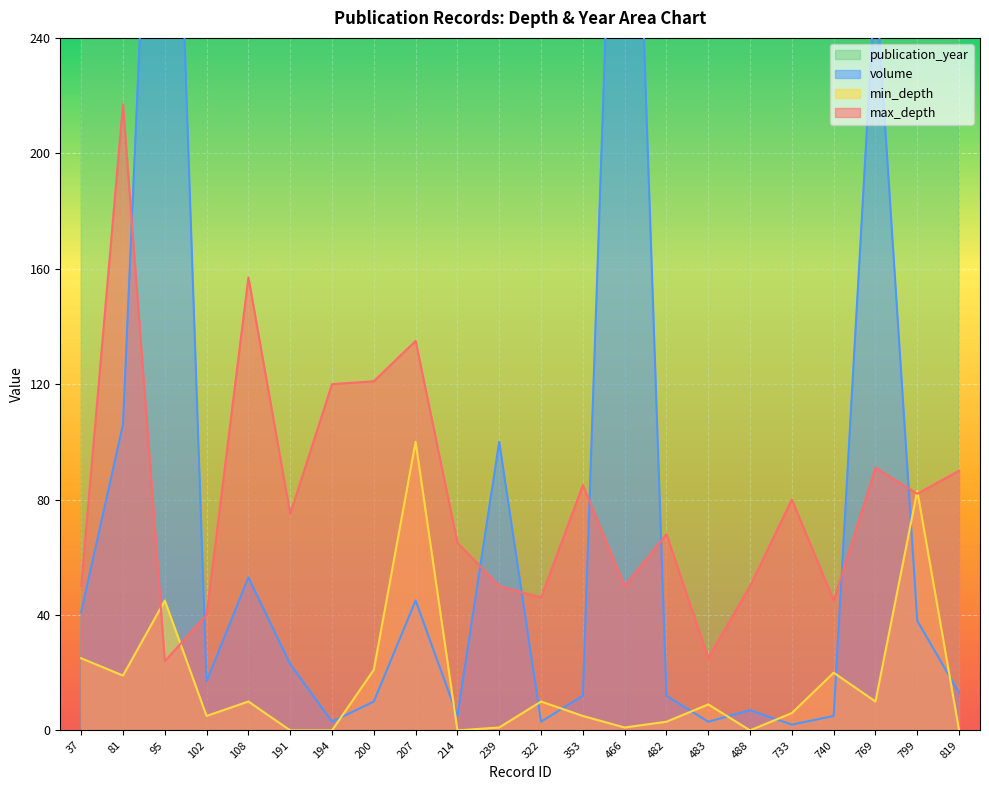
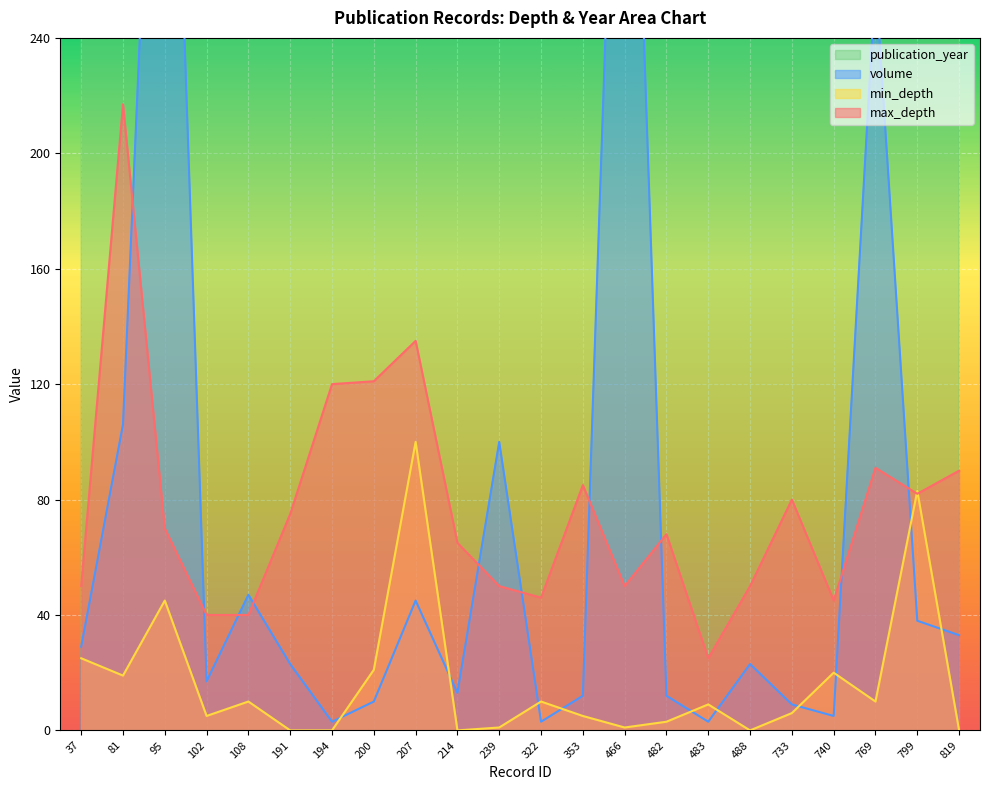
  {
    "volume": {
-     "37": 41,
+     "37": 29,
      "81": 106,
      "102": 17,
-     "108": 53,
+     "108": 47,
      "191": 23,
      "194": 3,
      "200": 10,
      "207": 45,
-     "214": 5,
+     "214": 13,
      "239": 100,
      "322": 3,
      "353": 12,
      "482": 12,
      "483": 3,
-     "488": 7,
-     "733": 2,
+     "488": 23,
+     "733": 9,
      "740": 5,
      "799": 38,
-     "819": 13
+     "819": 33
    },
    "min_depth": {
      "37": 25,
      "81": 19,
      "95": 45,
      "102": 5,
      "108": 10,
      "191": 0,
      "194": 0,
      "200": 21,
      "207": 100,
      "214": 0,
      "239": 1,
      "322": 10,
      "353": 5,
      "466": 1,
      "482": 3,
      "483": 9,
      "488": 0,
      "733": 6,
      "740": 20,
      "769": 10,
      "799": 83,
      "819": 0
    },
    "max_depth": {
      "37": 50,
      "81": 217,
-     "95": 24,
+     "95": 70,
      "102": 40,
-     "108": 157,
+     "108": 40,
      "191": 75,
      "194": 120,
      "200": 121,
      "207": 135,
      "214": 65,
      "239": 50,
      "322": 46,
      "353": 85,
      "466": 50,
      "482": 68,
      "483": 25,
      "488": 50,
      "733": 80,
      "740": 45,
      "769": 91,
      "799": 82,
      "819": 90
    }
  }
